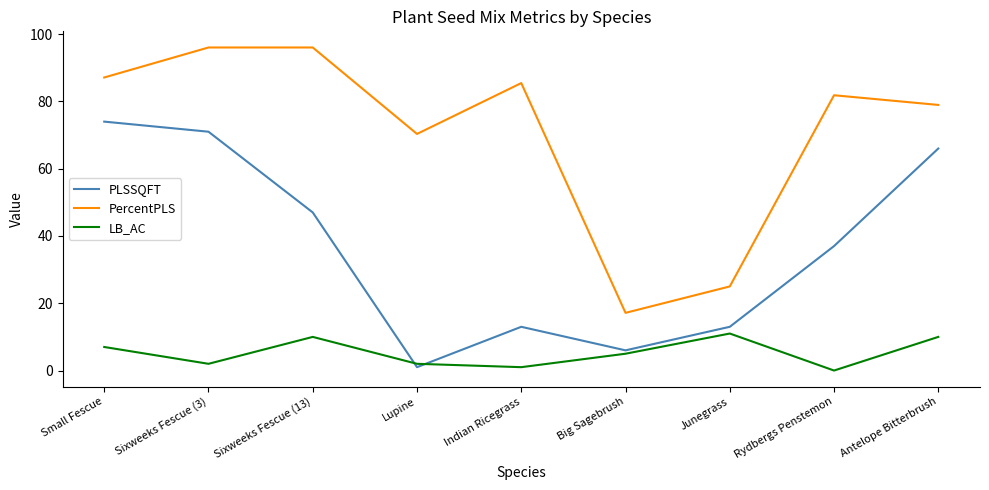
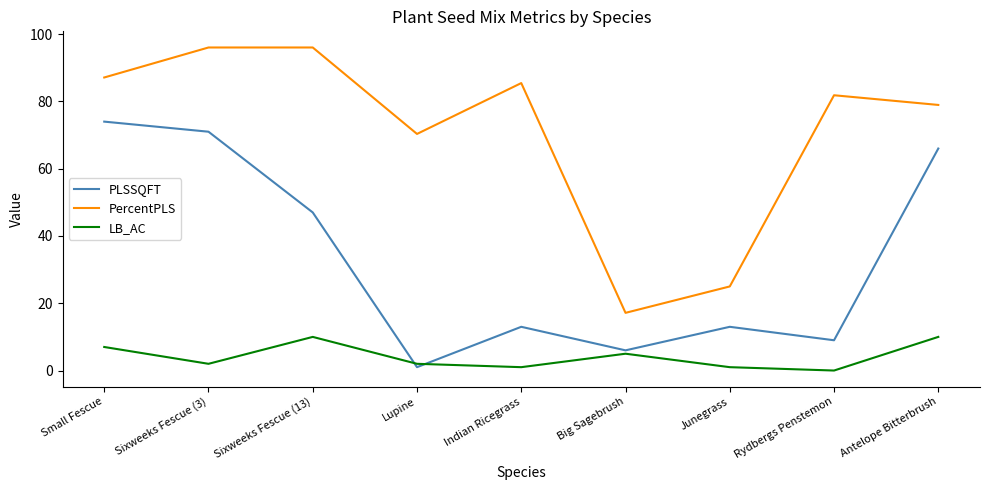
  {
    "PLSSQFT": {
      "Small Fescue": 74,
      "Sixweeks Fescue (3)": 71,
      "Sixweeks Fescue (13)": 47,
      "Lupine": 1,
      "Indian Ricegrass": 13,
      "Big Sagebrush": 6,
      "Junegrass": 13,
-     "Rydbergs Penstemon": 37,
+     "Rydbergs Penstemon": 9,
      "Antelope Bitterbrush": 66
    },
    "PercentPLS": {
      "Small Fescue": 87,
      "Sixweeks Fescue (3)": 96,
      "Sixweeks Fescue (13)": 96,
      "Lupine": 70,
      "Indian Ricegrass": 85,
      "Big Sagebrush": 17,
      "Junegrass": 25,
      "Rydbergs Penstemon": 82,
      "Antelope Bitterbrush": 79
    },
    "LB_AC": {
      "Small Fescue": 7,
      "Sixweeks Fescue (3)": 2,
      "Sixweeks Fescue (13)": 10,
      "Lupine": 2,
      "Indian Ricegrass": 1,
      "Big Sagebrush": 5,
-     "Junegrass": 11,
+     "Junegrass": 1,
      "Rydbergs Penstemon": 0,
      "Antelope Bitterbrush": 10
    }
  }
